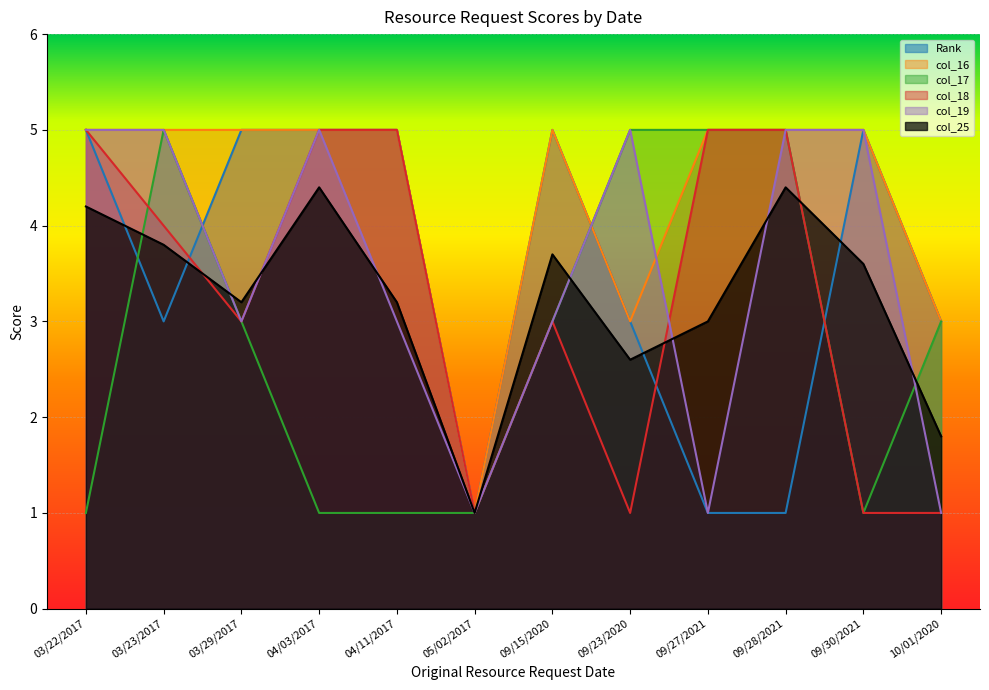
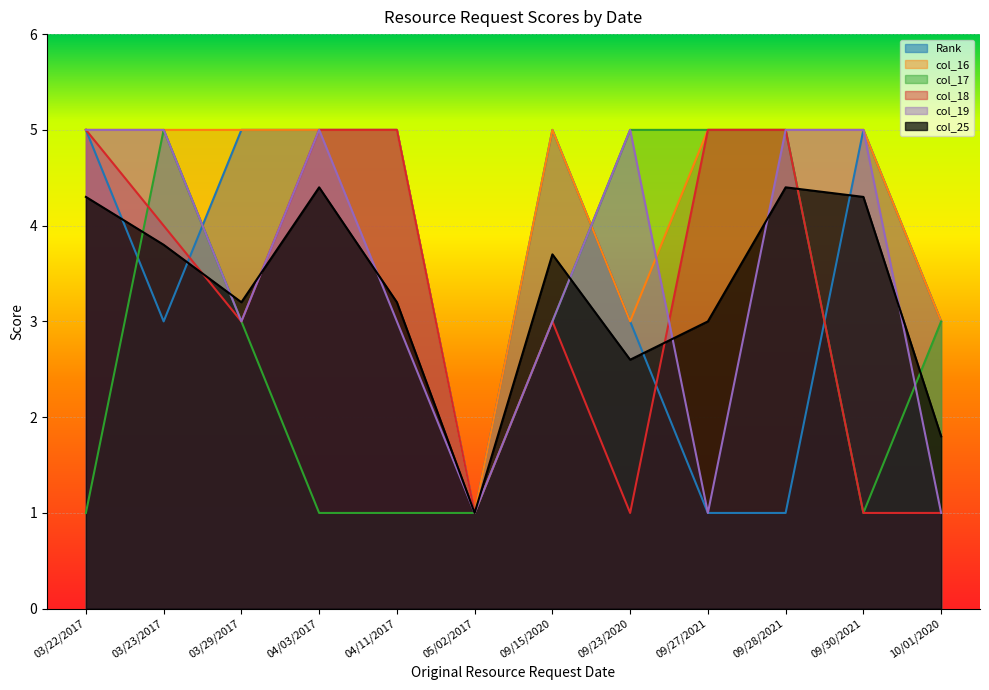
  {
    "Rank": {
      "03/23/2017": 3.0,
      "09/28/2021": 1.0
    },
    "col_17": {
      "03/22/2017": 1.0,
      "04/03/2017": 1.0,
      "04/11/2017": 1.0
    },
    "col_18": {
      "03/23/2017": 4.0,
      "09/23/2020": 1.0
    },
    "col_19": {
      "04/11/2017": 3.0
    },
    "col_25": {
-     "03/22/2017": 4.2,
+     "03/22/2017": 4.3,
      "03/23/2017": 3.8,
      "03/29/2017": 3.2,
      "04/03/2017": 4.4,
      "04/11/2017": 3.2,
      "09/15/2020": 3.7,
      "09/23/2020": 2.6,
      "09/27/2021": 3.0,
      "09/28/2021": 4.4,
-     "09/30/2021": 3.6,
+     "09/30/2021": 4.3,
      "10/01/2020": 1.8
    }
  }
